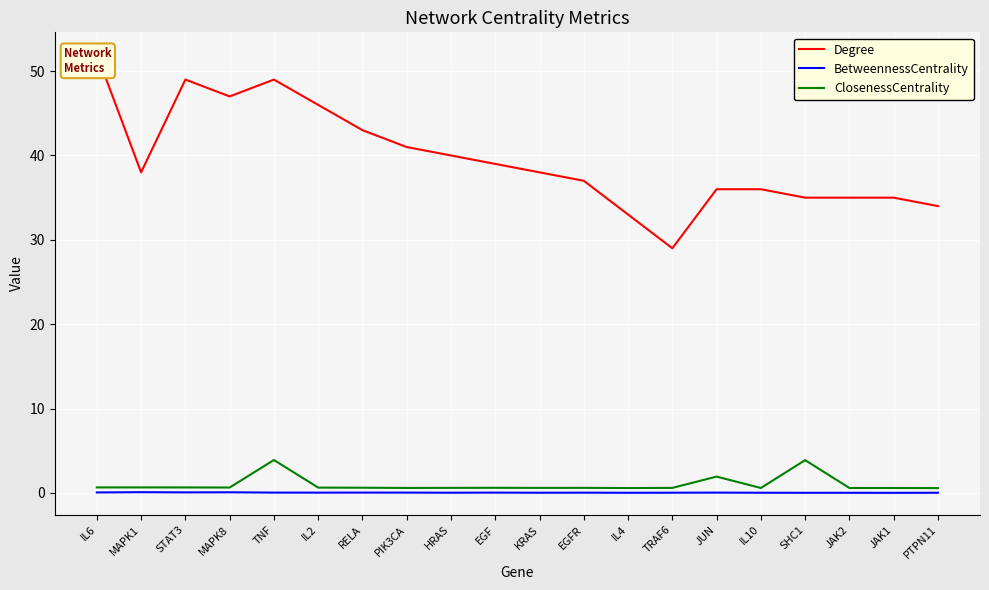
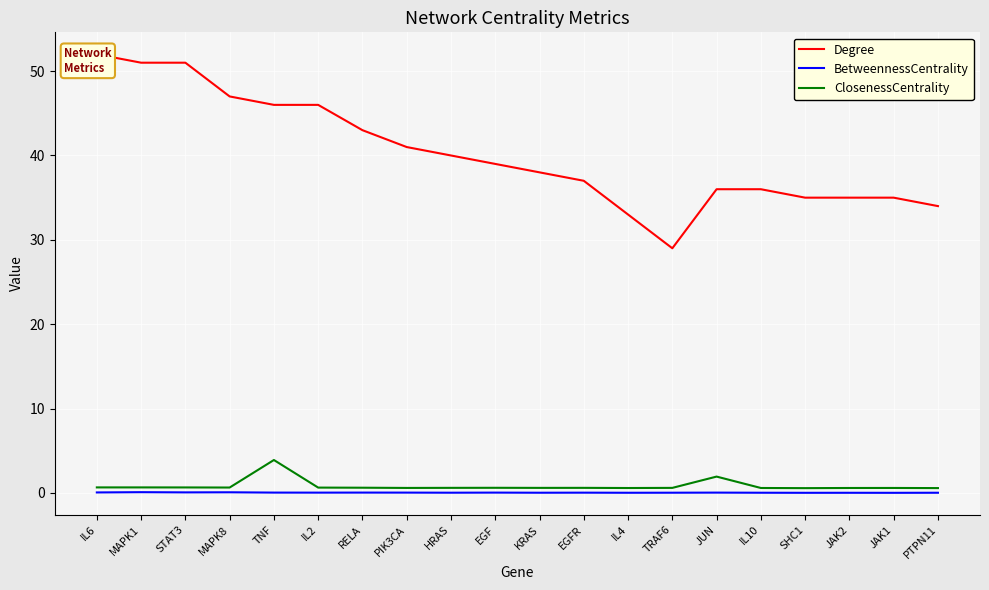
  {
    "Degree": {
-     "MAPK1": 38,
-     "STAT3": 49,
+     "MAPK1": 51,
+     "STAT3": 51,
      "MAPK8": 47,
-     "TNF": 49,
+     "TNF": 46,
      "IL2": 46,
      "RELA": 43,
      "PIK3CA": 41,
      "HRAS": 40,
      "EGF": 39,
      "KRAS": 38,
      "EGFR": 37,
      "IL4": 33,
      "TRAF6": 29,
      "JUN": 36,
      "IL10": 36,
      "SHC1": 35,
      "JAK2": 35,
      "JAK1": 35,
      "PTPN11": 34
    },
    "BetweennessCentrality": {
      "IL6": 0,
      "MAPK1": 0,
      "STAT3": 0,
      "MAPK8": 0,
      "TNF": 0,
      "IL2": 0,
      "RELA": 0,
      "PIK3CA": 0,
      "HRAS": 0,
      "EGF": 0,
      "KRAS": 0,
      "EGFR": 0,
      "IL4": 0,
      "TRAF6": 0,
      "JUN": 0,
      "IL10": 0,
      "SHC1": 0,
      "JAK2": 0,
      "JAK1": 0,
      "PTPN11": 0
    },
    "ClosenessCentrality": {
      "IL6": 1,
      "MAPK1": 1,
      "STAT3": 1,
      "MAPK8": 1,
      "TNF": 4,
      "IL2": 1,
      "RELA": 1,
      "PIK3CA": 1,
      "HRAS": 1,
      "EGF": 1,
      "KRAS": 1,
      "EGFR": 1,
      "IL4": 1,
      "TRAF6": 1,
      "JUN": 2,
      "IL10": 1,
-     "SHC1": 4,
+     "SHC1": 1,
      "JAK2": 1,
      "JAK1": 1,
      "PTPN11": 1
    }
  }
